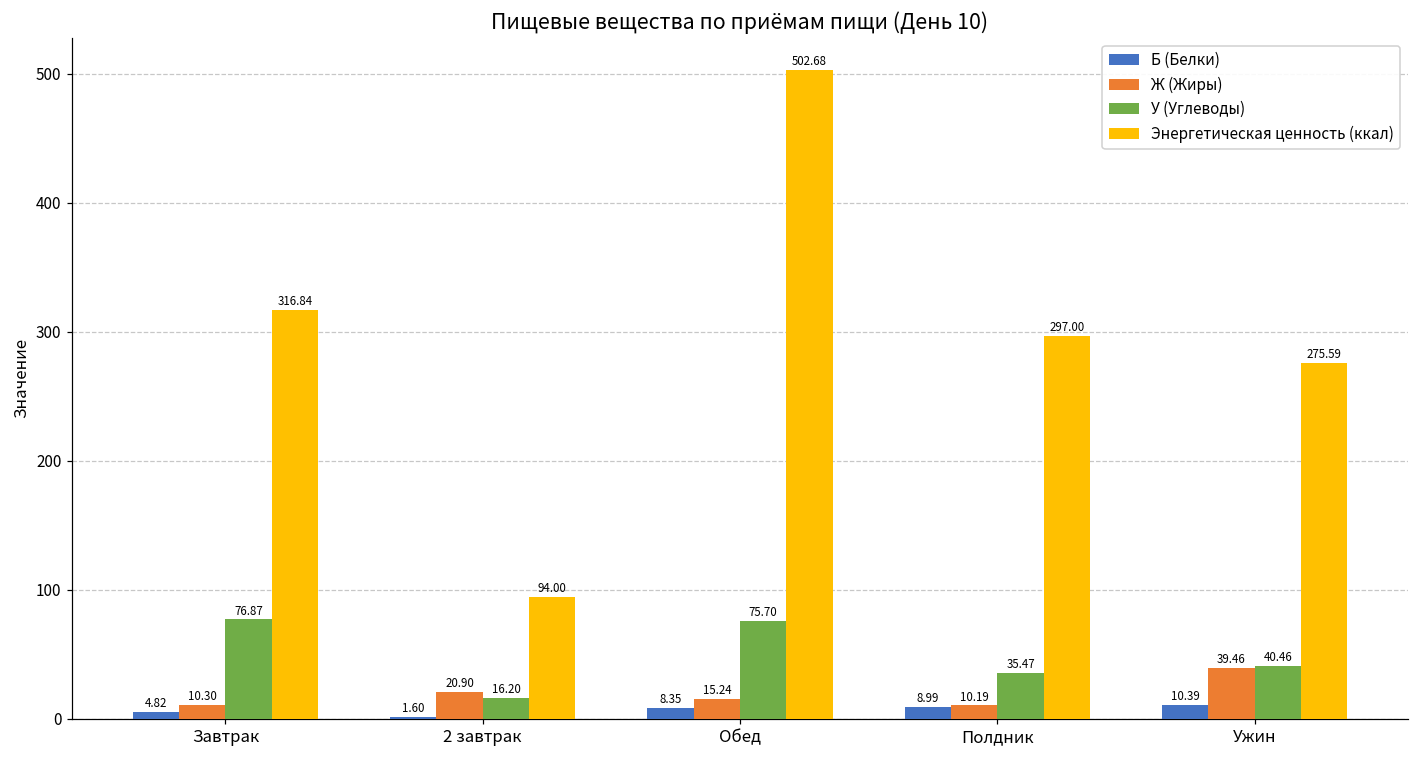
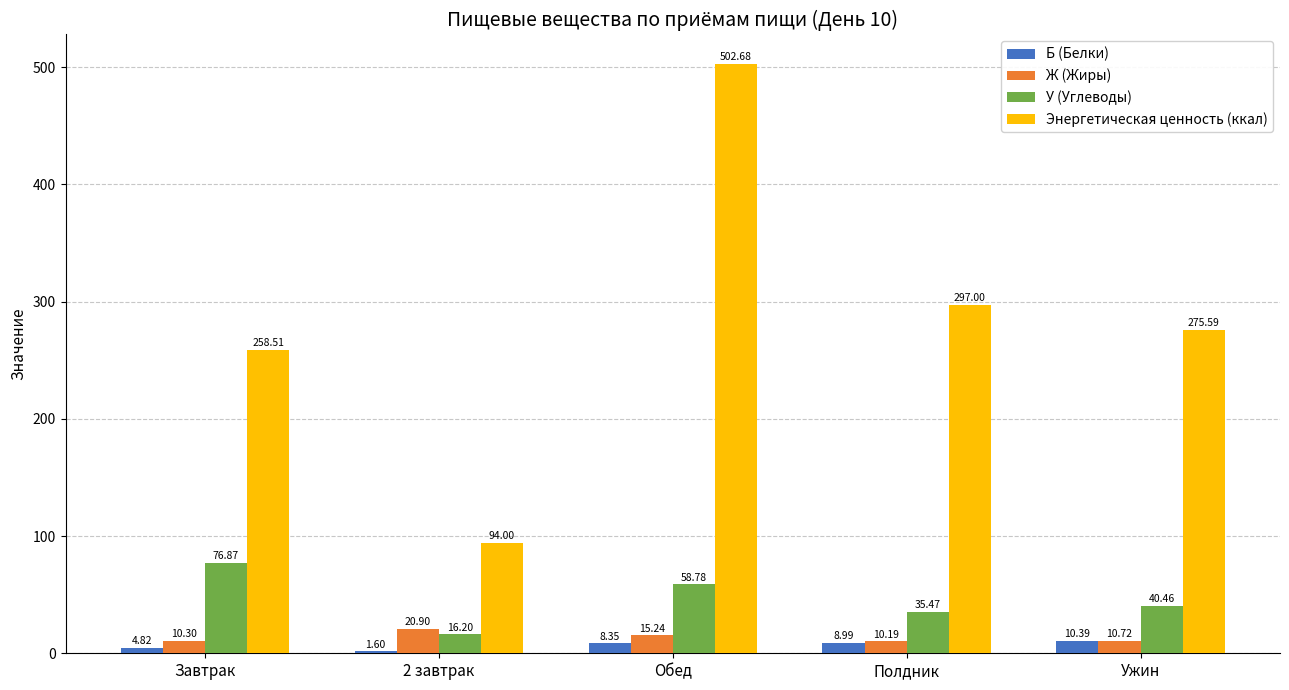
  {
    "Б (Белки)": {
      "Завтрак": 4.82,
      "2 завтрак": 1.60,
      "Обед": 8.35,
      "Полдник": 8.99,
      "Ужин": 10.39
    },
    "Ж (Жиры)": {
      "Завтрак": 10.30,
      "2 завтрак": 20.90,
      "Обед": 15.24,
      "Полдник": 10.19,
-     "Ужин": 39.46
+     "Ужин": 10.72
    },
    "У (Углеводы)": {
      "Завтрак": 76.87,
      "2 завтрак": 16.20,
-     "Обед": 75.70,
+     "Обед": 58.78,
      "Полдник": 35.47,
      "Ужин": 40.46
    },
    "Энергетическая ценность (ккал)": {
-     "Завтрак": 316.84,
+     "Завтрак": 258.51,
      "2 завтрак": 94.00,
      "Обед": 502.68,
      "Полдник": 297.00,
      "Ужин": 275.59
    }
  }
